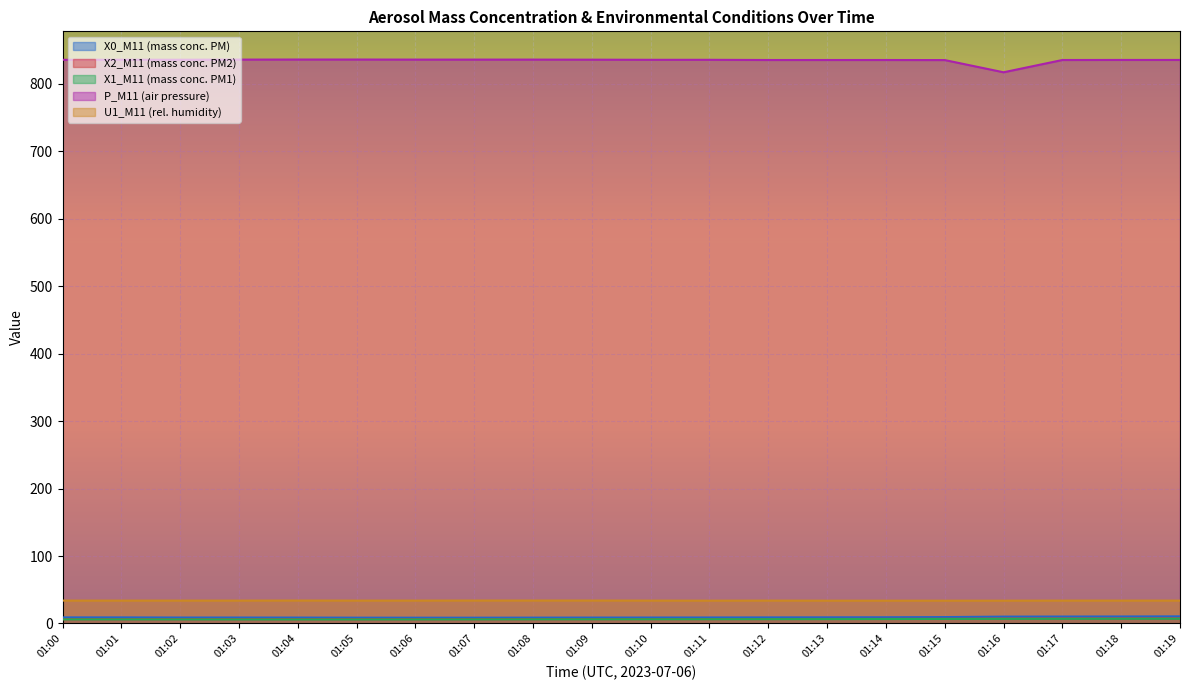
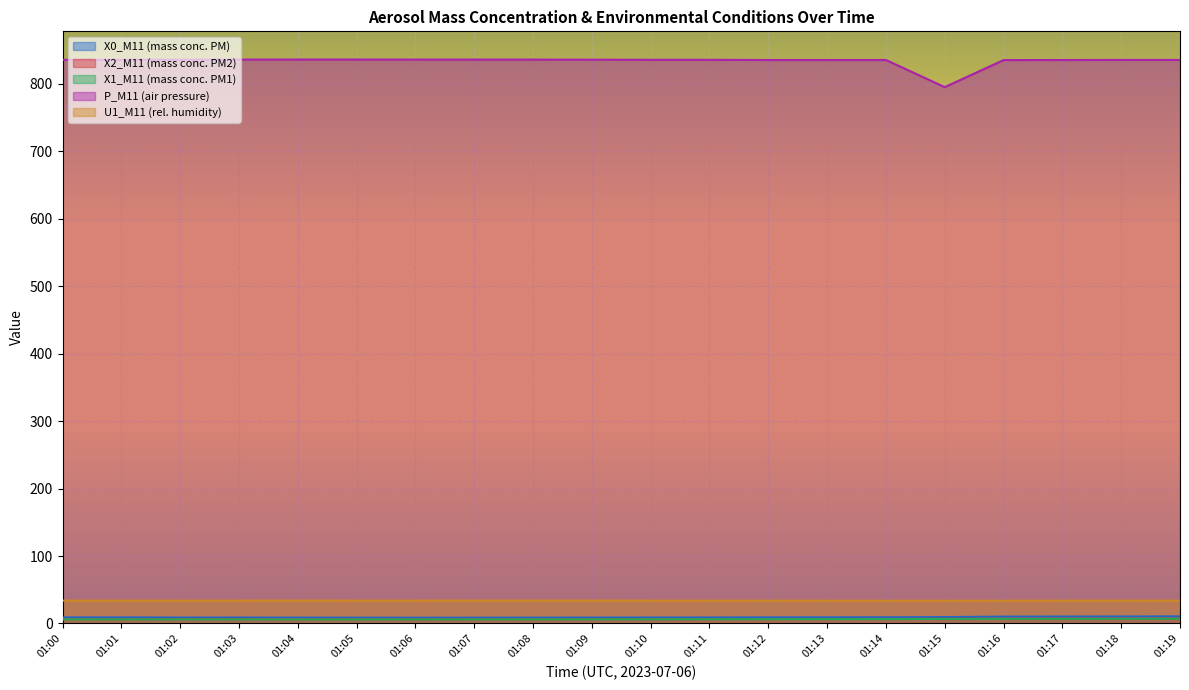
  {
    "P_M11 (air pressure)": {
      "01:00": 840,
      "01:04": 840,
      "01:05": 840,
      "01:06": 840,
      "01:07": 840,
      "01:08": 840,
      "01:09": 840,
      "01:10": 840,
      "01:11": 840,
      "01:12": 840,
      "01:13": 840,
      "01:14": 840,
-     "01:15": 840,
-     "01:16": 820,
+     "01:15": 800,
+     "01:16": 840,
      "01:17": 840,
      "01:18": 840,
      "01:19": 840
    }
  }
